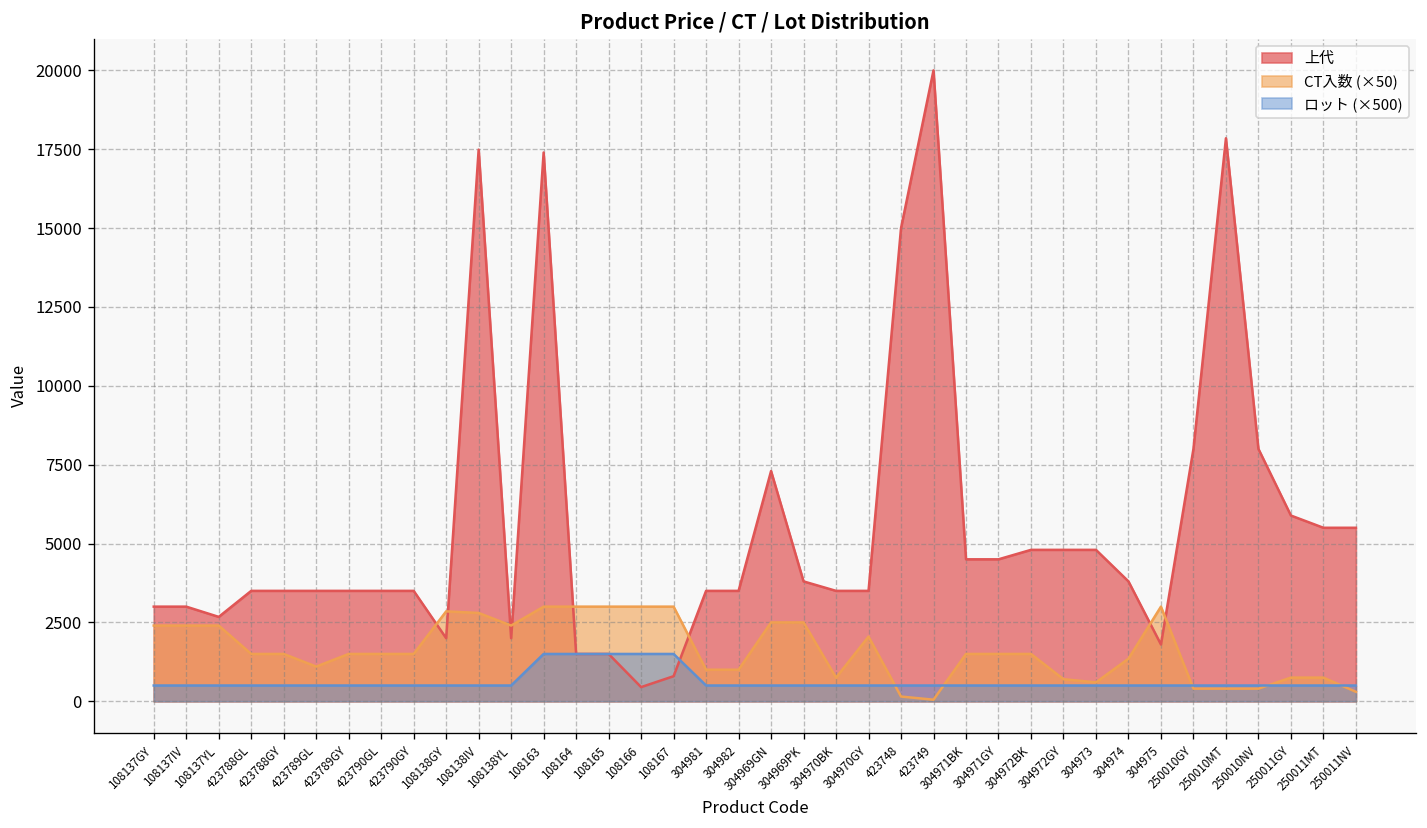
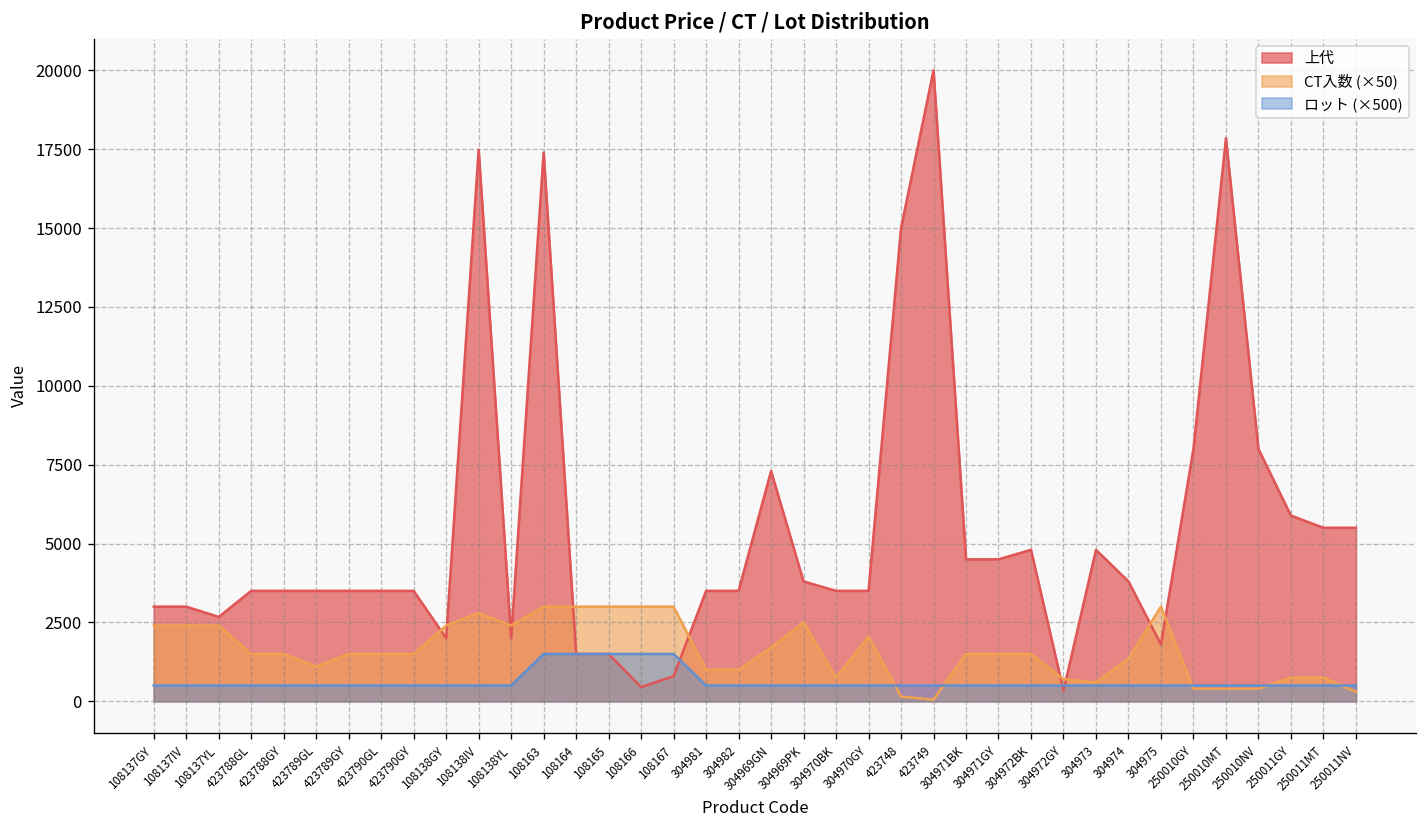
  {
    "上代": {
      "108137GY": 3000,
      "108137IV": 3000,
      "108137YL": 2700,
      "423788GL": 3500,
      "423788GY": 3500,
      "423789GL": 3500,
      "423789GY": 3500,
      "423790GL": 3500,
      "423790GY": 3500,
      "108138GY": 2000,
      "108138IV": 17500,
      "108138YL": 2000,
      "108163": 17400,
      "108166": 400,
      "108167": 800,
      "304981": 3500,
      "304982": 3500,
      "304969GN": 7300,
      "304969PK": 3800,
      "304970BK": 3500,
      "304970GY": 3500,
      "423748": 15000,
      "423749": 20000,
      "304971BK": 4500,
      "304971GY": 4500,
      "304972BK": 4800,
-     "304972GY": 4800,
+     "304972GY": 300,
      "304973": 4800,
      "304974": 3800,
      "304975": 1800,
      "250010GY": 8000,
      "250010MT": 17800,
      "250010NV": 8000,
      "250011GY": 5900,
      "250011MT": 5500,
      "250011NV": 5500
    },
    "CT入数 (×50)": {
      "108137GY": 2400,
      "108137IV": 2400,
      "108137YL": 2400,
      "423788GL": 1500,
      "423788GY": 1500,
      "423789GL": 1100,
      "423789GY": 1500,
      "423790GL": 1500,
      "423790GY": 1500,
-     "108138GY": 2900,
+     "108138GY": 2400,
      "108138IV": 2800,
      "108138YL": 2400,
      "108163": 3000,
      "108164": 3000,
      "108165": 3000,
      "108166": 3000,
      "108167": 3000,
      "304981": 1000,
      "304982": 1000,
-     "304969GN": 2500,
+     "304969GN": 1700,
      "304969PK": 2500,
      "304970BK": 800,
      "304970GY": 2100,
      "423748": 200,
      "423749": 100,
      "304971BK": 1500,
      "304971GY": 1500,
      "304972BK": 1500,
      "304972GY": 700,
      "304973": 600,
      "304974": 1400,
      "304975": 3000,
      "250010GY": 400,
      "250010MT": 400,
      "250010NV": 400,
      "250011GY": 800,
      "250011MT": 800,
      "250011NV": 300
    },
    "ロット (×500)": {
      "108137GY": 500,
      "108137IV": 500,
      "108137YL": 500,
      "423788GL": 500,
      "423788GY": 500,
      "423789GL": 500,
      "423789GY": 500,
      "423790GL": 500,
      "423790GY": 500,
      "108138GY": 500,
      "108138IV": 500,
      "108138YL": 500,
      "108163": 1500,
      "108166": 1500,
      "108167": 1500,
      "304981": 500,
      "304982": 500,
      "304969GN": 500,
      "304969PK": 500,
      "304970BK": 500,
      "304970GY": 500,
      "423748": 500,
      "423749": 500,
      "304971BK": 500,
      "304971GY": 500,
      "304972BK": 500,
      "304972GY": 500,
      "304973": 500,
      "304974": 500,
      "304975": 500,
      "250010GY": 500,
      "250010MT": 500,
      "250010NV": 500,
      "250011GY": 500,
      "250011MT": 500,
      "250011NV": 500
    }
  }
